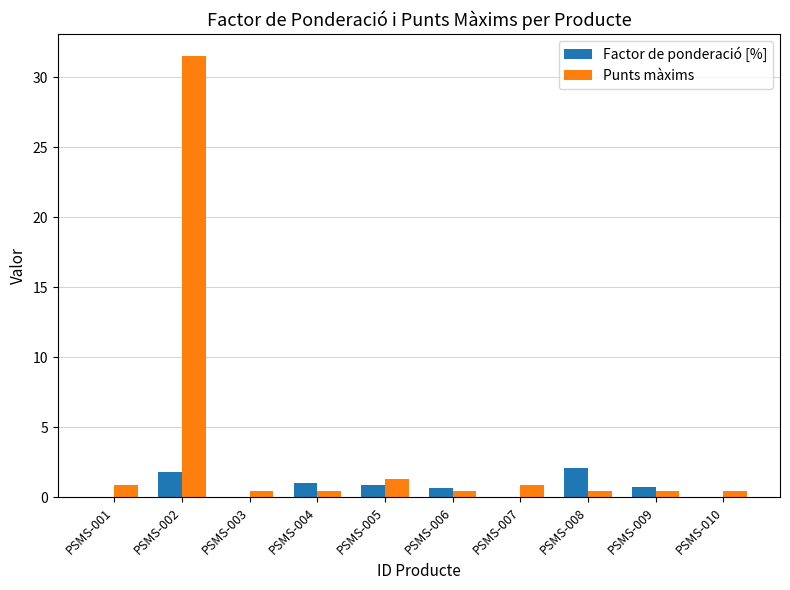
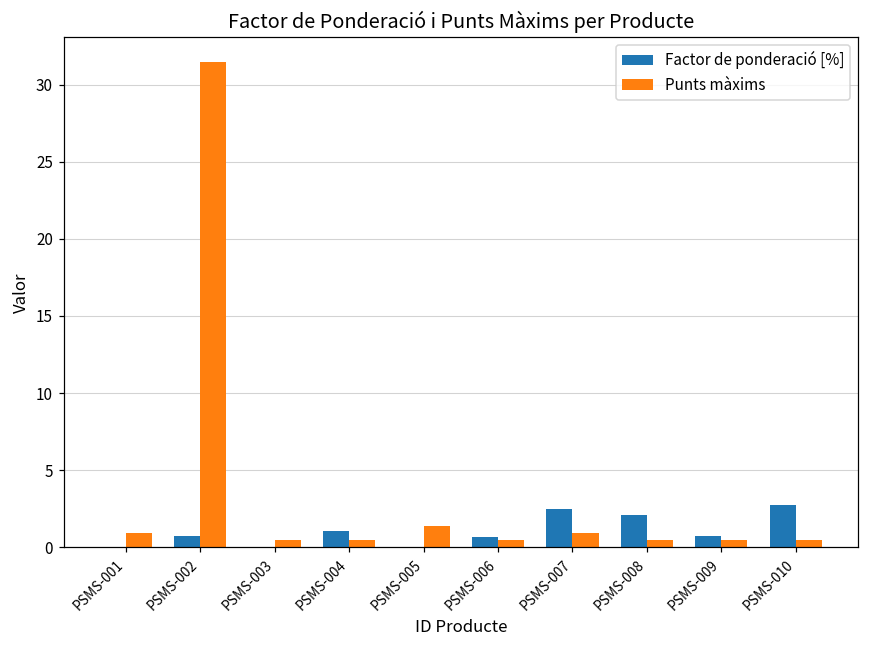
  {
    "Factor de ponderació [%]": {
-     "PSMS-002": 1.8,
+     "PSMS-002": 0.7,
      "PSMS-004": 1.1,
-     "PSMS-005": 0.9,
+     "PSMS-005": 0.0,
      "PSMS-006": 0.6,
-     "PSMS-007": 0.0,
+     "PSMS-007": 2.5,
      "PSMS-008": 2.1,
      "PSMS-009": 0.7,
-     "PSMS-010": 0.0
+     "PSMS-010": 2.7
    },
    "Punts màxims": {
      "PSMS-001": 0.9,
      "PSMS-002": 31.5,
      "PSMS-003": 0.5,
      "PSMS-004": 0.5,
      "PSMS-005": 1.4,
      "PSMS-006": 0.5,
      "PSMS-007": 0.9,
      "PSMS-008": 0.5,
      "PSMS-009": 0.5,
      "PSMS-010": 0.5
    }
  }
